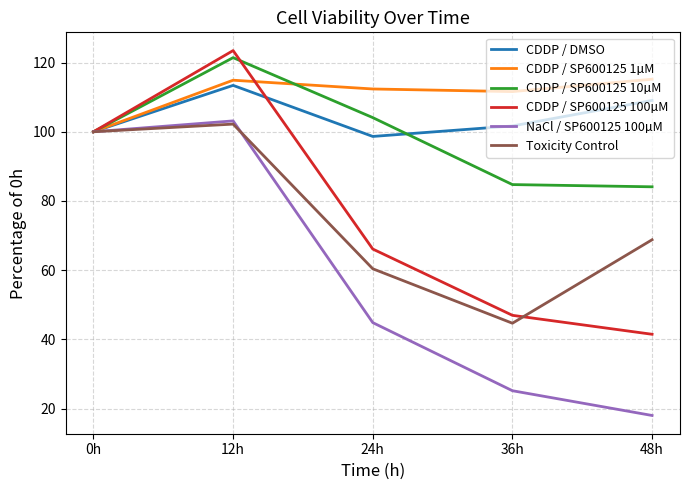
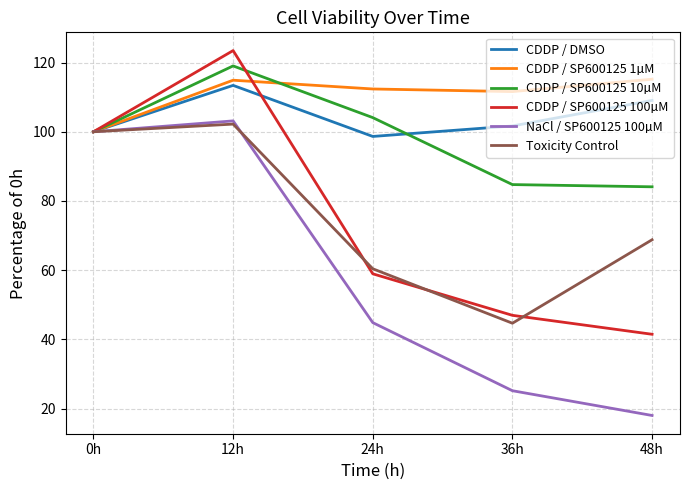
  {
    "CDDP / DMSO": {
      "12h": 113,
      "24h": 99
    },
    "CDDP / SP600125 1µM": {
      "12h": 115,
      "24h": 112
    },
    "CDDP / SP600125 10µM": {
-     "12h": 121,
+     "12h": 119,
      "24h": 104,
      "36h": 85,
      "48h": 84
    },
    "CDDP / SP600125 100µM": {
      "12h": 123,
-     "24h": 66,
+     "24h": 59,
      "36h": 47,
      "48h": 42
    },
    "NaCl / SP600125 100µM": {
      "12h": 103,
      "24h": 45,
      "36h": 25,
      "48h": 18
    },
    "Toxicity Control": {
      "12h": 102,
      "24h": 60,
      "36h": 45,
      "48h": 69
    }
  }
